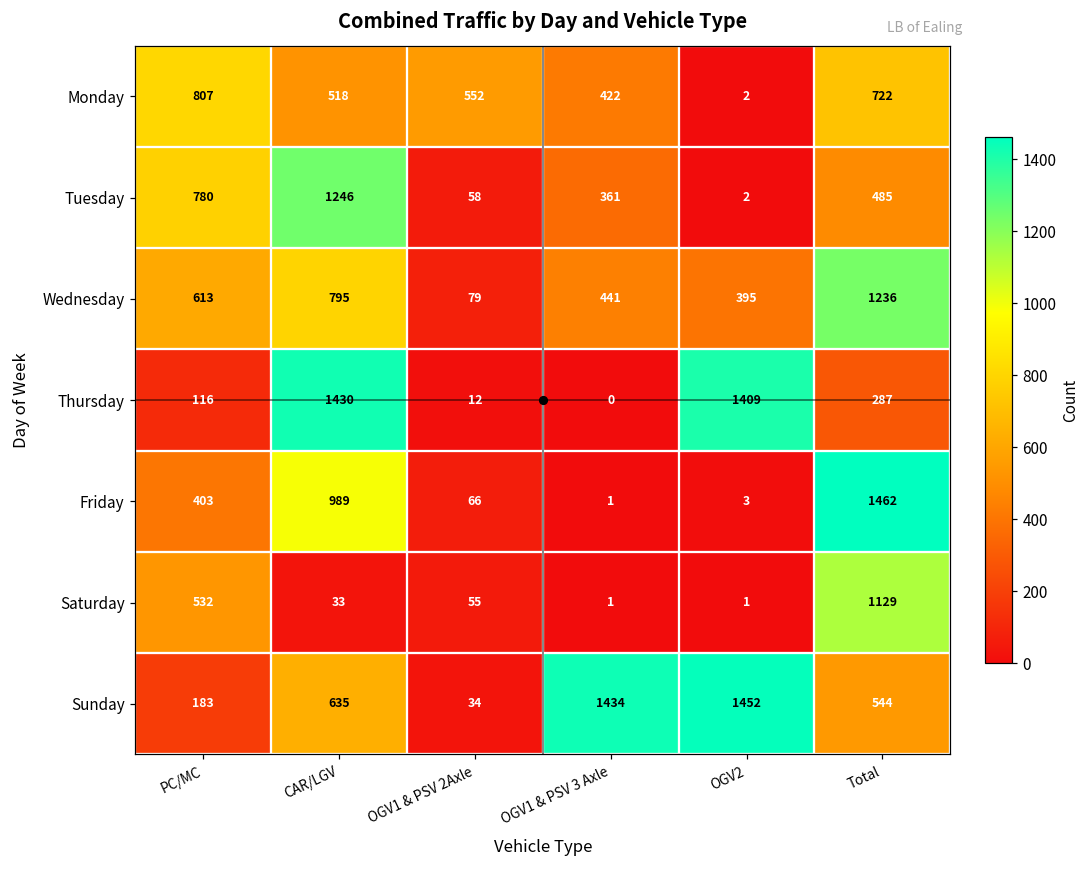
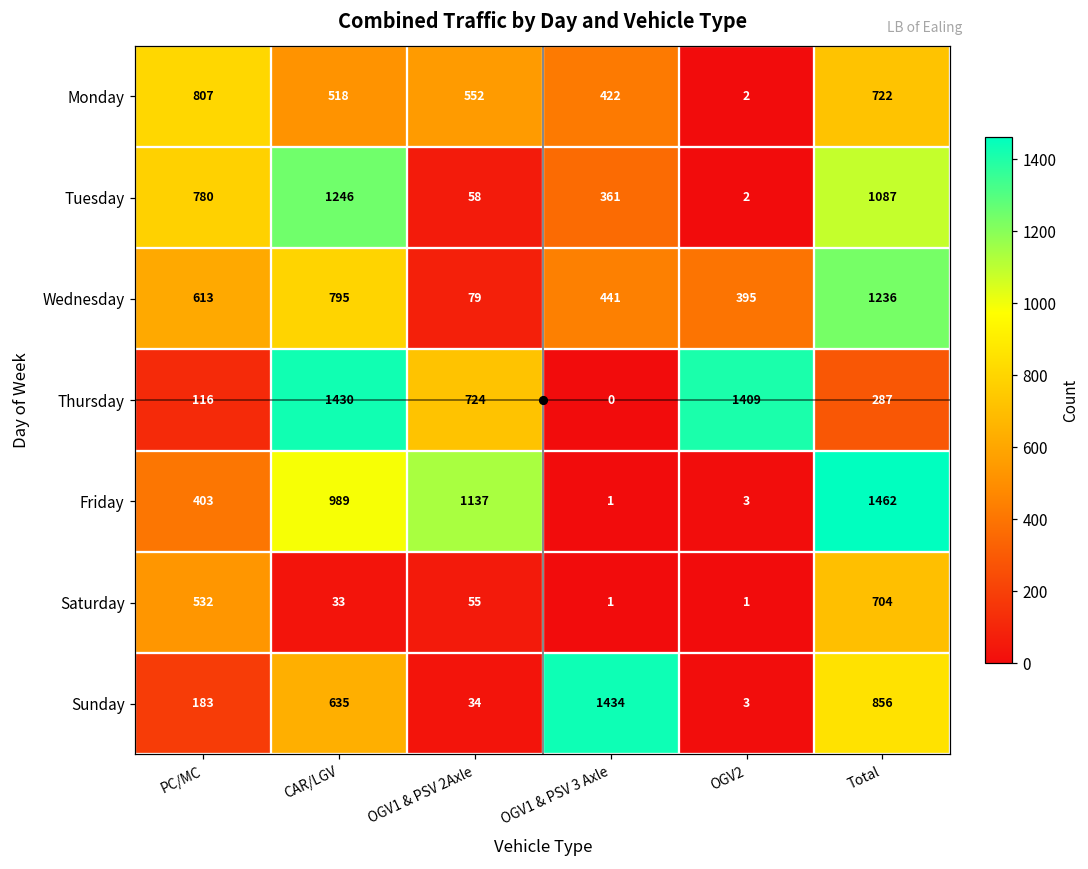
  {
    "Monday": {
      "PC/MC": 807,
      "CAR/LGV": 518,
      "OGV1 & PSV 2Axle": 552,
      "OGV1 & PSV 3 Axle": 422,
      "OGV2": 2,
      "Total": 722
    },
    "Tuesday": {
      "PC/MC": 780,
      "CAR/LGV": 1246,
      "OGV1 & PSV 2Axle": 58,
      "OGV1 & PSV 3 Axle": 361,
      "OGV2": 2,
-     "Total": 485
+     "Total": 1087
    },
    "Wednesday": {
      "PC/MC": 613,
      "CAR/LGV": 795,
      "OGV1 & PSV 2Axle": 79,
      "OGV1 & PSV 3 Axle": 441,
      "OGV2": 395,
      "Total": 1236
    },
    "Thursday": {
      "PC/MC": 116,
      "CAR/LGV": 1430,
-     "OGV1 & PSV 2Axle": 12,
+     "OGV1 & PSV 2Axle": 724,
      "OGV1 & PSV 3 Axle": 0,
      "OGV2": 1409,
      "Total": 287
    },
    "Friday": {
      "PC/MC": 403,
      "CAR/LGV": 989,
-     "OGV1 & PSV 2Axle": 66,
+     "OGV1 & PSV 2Axle": 1137,
      "OGV1 & PSV 3 Axle": 1,
      "OGV2": 3,
      "Total": 1462
    },
    "Saturday": {
      "PC/MC": 532,
      "CAR/LGV": 33,
      "OGV1 & PSV 2Axle": 55,
      "OGV1 & PSV 3 Axle": 1,
      "OGV2": 1,
-     "Total": 1129
+     "Total": 704
    },
    "Sunday": {
      "PC/MC": 183,
      "CAR/LGV": 635,
      "OGV1 & PSV 2Axle": 34,
      "OGV1 & PSV 3 Axle": 1434,
-     "OGV2": 1452,
-     "Total": 544
+     "OGV2": 3,
+     "Total": 856
    }
  }
